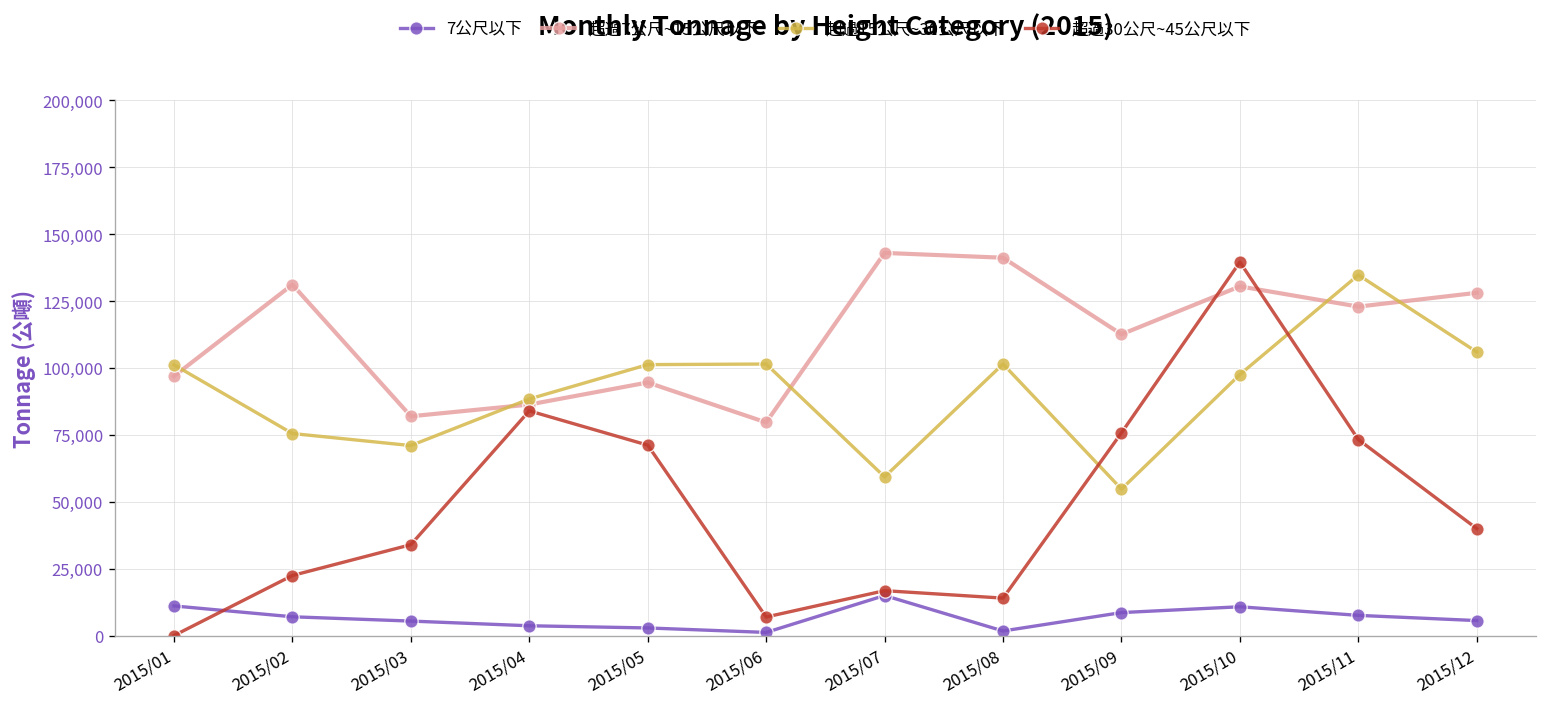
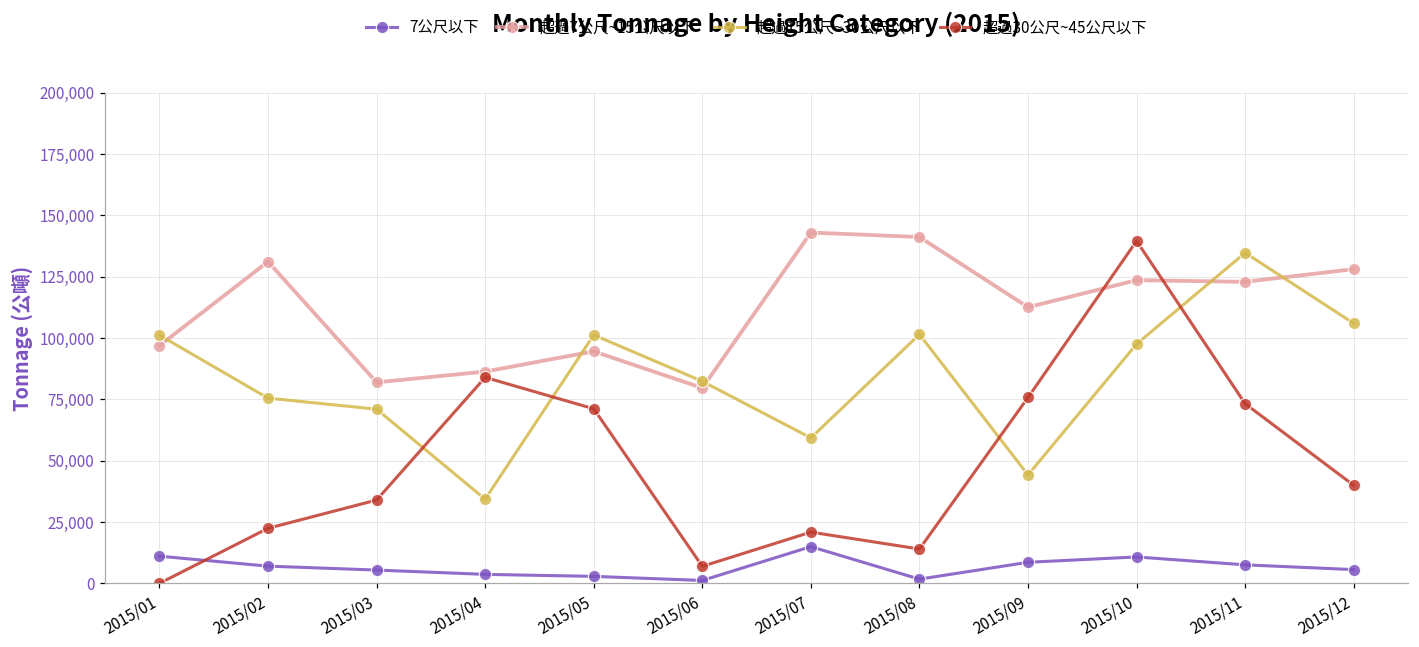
  {
    "7公尺以下": {
      "2015/01": "11,000",
      "2015/02": "7,000",
      "2015/03": "5,000",
      "2015/04": "4,000",
      "2015/05": "3,000",
      "2015/06": "1,000",
      "2015/07": "15,000",
      "2015/08": "2,000",
      "2015/09": "9,000",
      "2015/10": "11,000",
      "2015/11": "8,000",
      "2015/12": "6,000"
    },
    "超過7公尺~15公尺以下": {
      "2015/01": "97,000",
      "2015/02": "131,000",
      "2015/03": "82,000",
      "2015/04": "86,000",
      "2015/05": "95,000",
      "2015/06": "80,000",
      "2015/07": "143,000",
      "2015/08": "141,000",
      "2015/09": "113,000",
-     "2015/10": "131,000",
+     "2015/10": "124,000",
      "2015/11": "123,000",
      "2015/12": "128,000"
    },
    "超過15公尺~30公尺以下": {
      "2015/01": "101,000",
      "2015/02": "76,000",
      "2015/03": "71,000",
-     "2015/04": "88,000",
+     "2015/04": "34,000",
      "2015/05": "101,000",
-     "2015/06": "101,000",
+     "2015/06": "82,000",
      "2015/07": "59,000",
      "2015/08": "101,000",
-     "2015/09": "55,000",
+     "2015/09": "44,000",
      "2015/10": "98,000",
      "2015/11": "135,000",
      "2015/12": "106,000"
    },
    "超過30公尺~45公尺以下": {
      "2015/01": "0",
      "2015/02": "22,000",
      "2015/03": "34,000",
      "2015/04": "84,000",
      "2015/05": "71,000",
      "2015/06": "7,000",
-     "2015/07": "17,000",
+     "2015/07": "21,000",
      "2015/08": "14,000",
      "2015/09": "76,000",
      "2015/10": "140,000",
      "2015/11": "73,000",
      "2015/12": "40,000"
    }
  }
